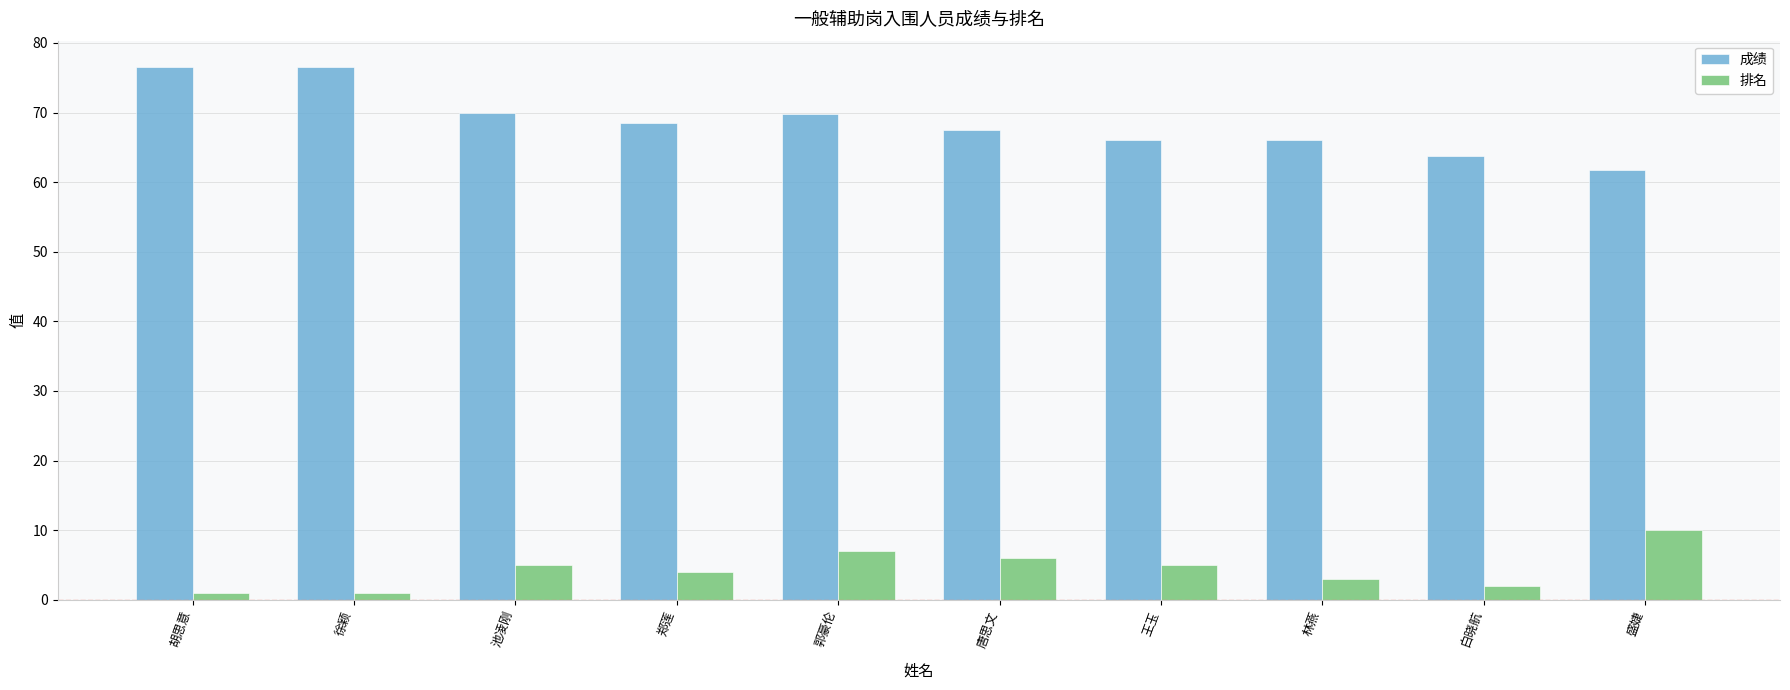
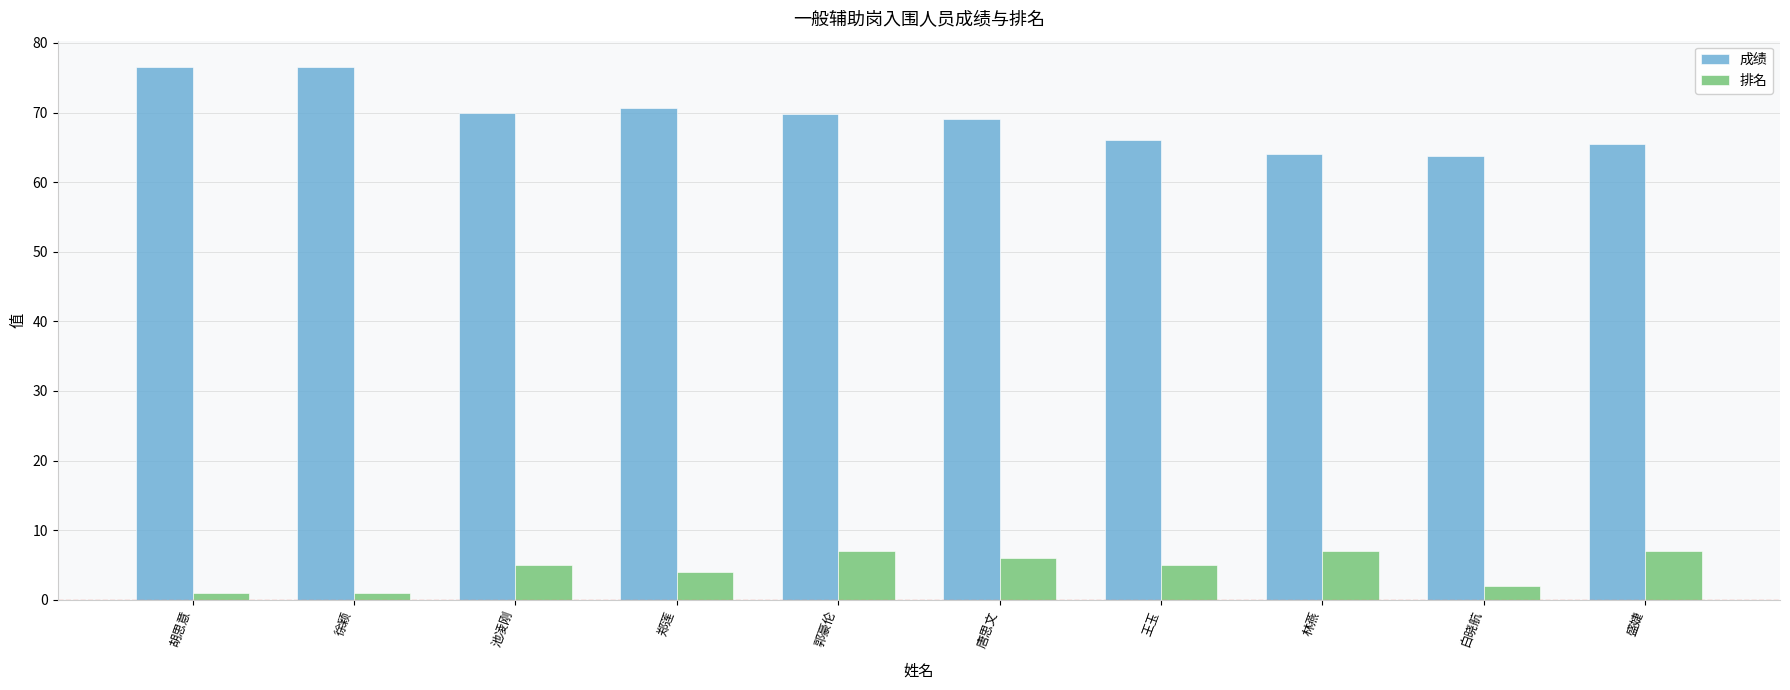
  {
    "成绩": {
      "胡思意": 77,
      "徐颖": 77,
      "池凌刚": 70,
-     "郑莲": 69,
+     "郑莲": 71,
      "郭豪伦": 70,
-     "唐思文": 68,
+     "唐思文": 69,
      "王玉": 66,
-     "林燕": 66,
+     "林燕": 64,
      "白晓航": 64,
-     "盛婕": 62
+     "盛婕": 66
    },
    "排名": {
      "胡思意": 1,
      "徐颖": 1,
      "池凌刚": 5,
      "郑莲": 4,
      "郭豪伦": 7,
      "唐思文": 6,
      "王玉": 5,
-     "林燕": 3,
+     "林燕": 7,
      "白晓航": 2,
-     "盛婕": 10
+     "盛婕": 7
    }
  }
